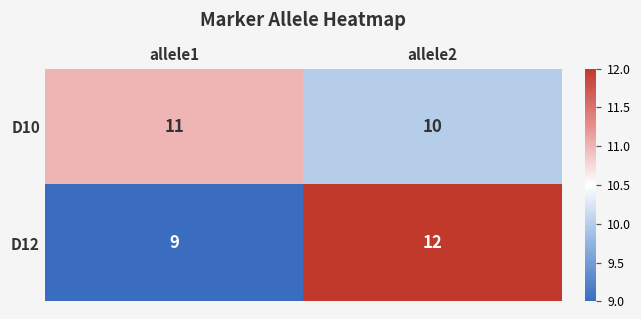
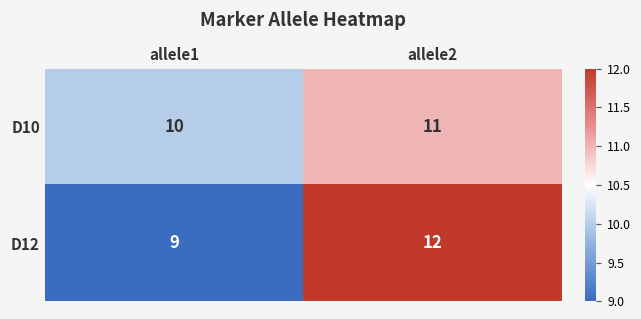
  {
    "D10": {
-     "allele1": 11,
-     "allele2": 10
+     "allele1": 10,
+     "allele2": 11
    },
    "D12": {
      "allele1": 9,
      "allele2": 12
    }
  }
